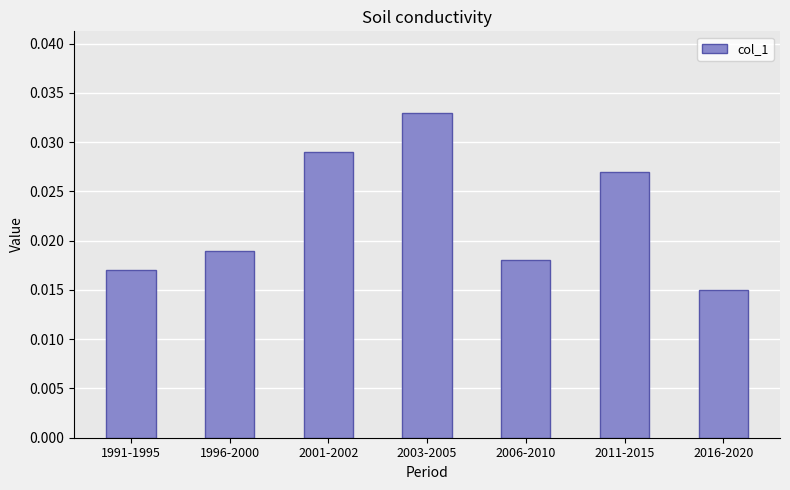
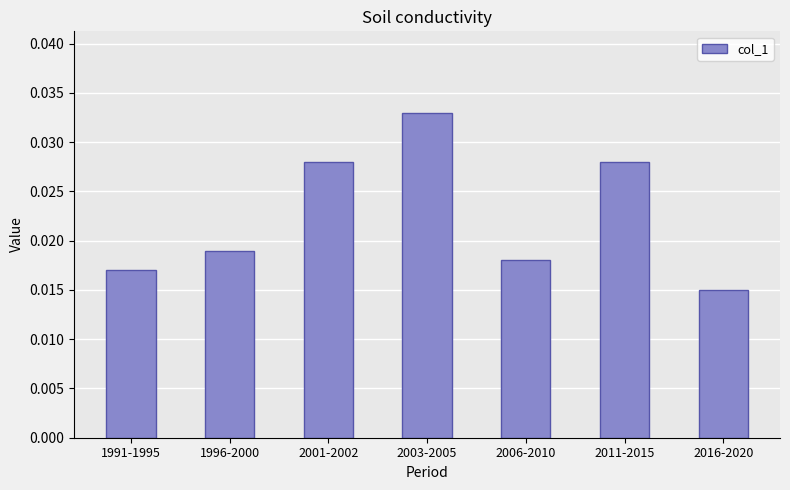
  {
    "1991-1995": 0.017,
    "1996-2000": 0.019,
-   "2001-2002": 0.029,
+   "2001-2002": 0.028,
    "2003-2005": 0.033,
    "2006-2010": 0.018,
-   "2011-2015": 0.027,
+   "2011-2015": 0.028,
    "2016-2020": 0.015
  }
